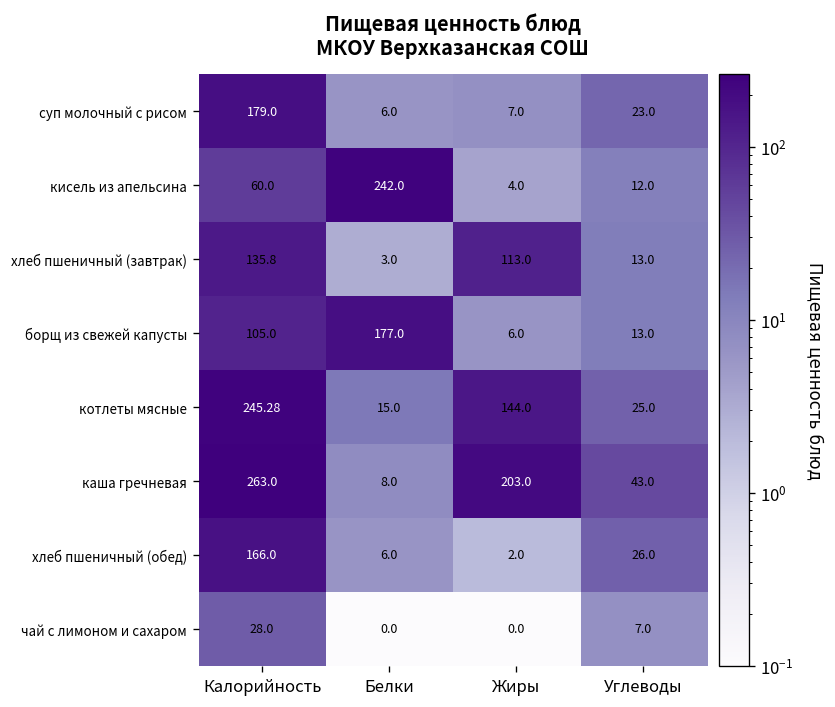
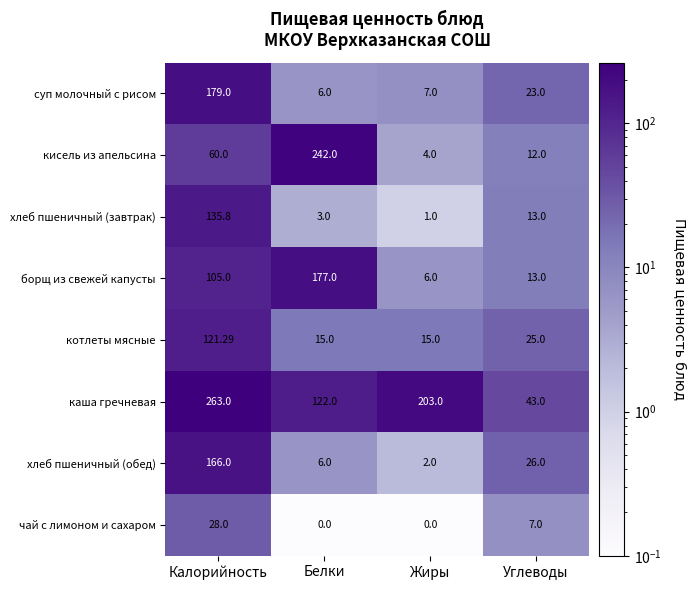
  {
    "суп молочный с рисом": {
      "Калорийность": 179.0,
      "Белки": 6.0,
      "Жиры": 7.0,
      "Углеводы": 23.0
    },
    "кисель из апельсина": {
      "Калорийность": 60.0,
      "Белки": 242.0,
      "Жиры": 4.0,
      "Углеводы": 12.0
    },
    "хлеб пшеничный (завтрак)": {
      "Калорийность": 135.8,
      "Белки": 3.0,
-     "Жиры": 113.0,
+     "Жиры": 1.0,
      "Углеводы": 13.0
    },
    "борщ из свежей капусты": {
      "Калорийность": 105.0,
      "Белки": 177.0,
      "Жиры": 6.0,
      "Углеводы": 13.0
    },
    "котлеты мясные": {
-     "Калорийность": 245.28,
+     "Калорийность": 121.29,
      "Белки": 15.0,
-     "Жиры": 144.0,
+     "Жиры": 15.0,
      "Углеводы": 25.0
    },
    "каша гречневая": {
      "Калорийность": 263.0,
-     "Белки": 8.0,
+     "Белки": 122.0,
      "Жиры": 203.0,
      "Углеводы": 43.0
    },
    "хлеб пшеничный (обед)": {
      "Калорийность": 166.0,
      "Белки": 6.0,
      "Жиры": 2.0,
      "Углеводы": 26.0
    },
    "чай с лимоном и сахаром": {
      "Калорийность": 28.0,
      "Белки": 0.0,
      "Жиры": 0.0,
      "Углеводы": 7.0
    }
  }
